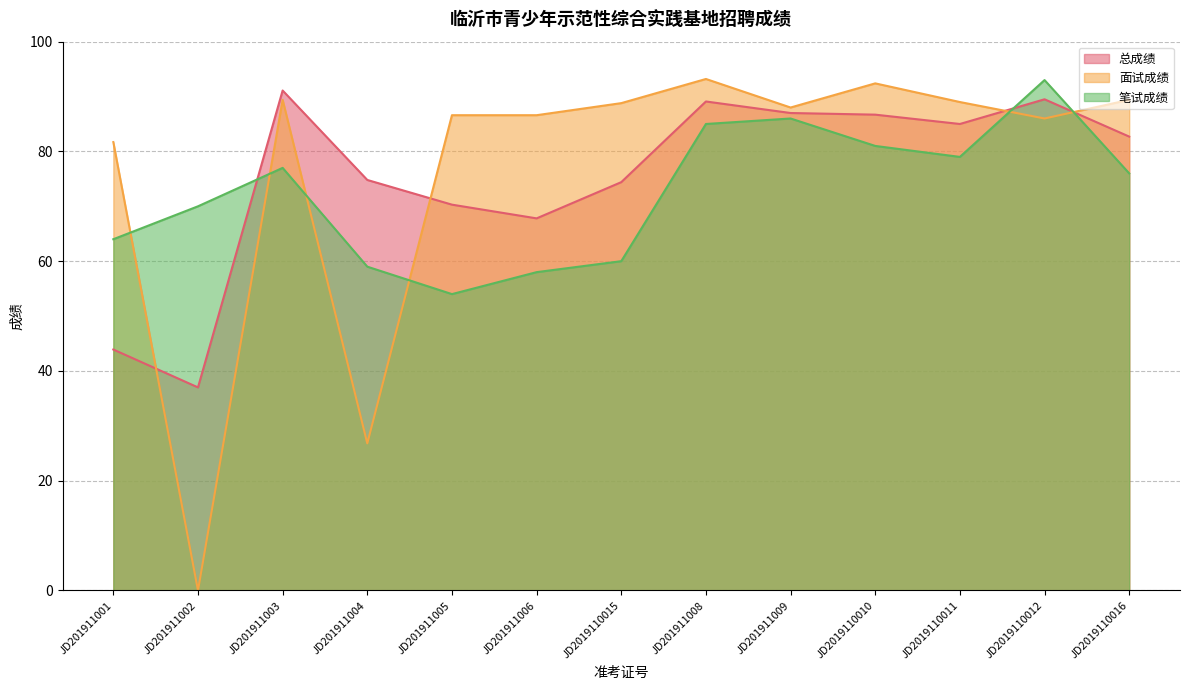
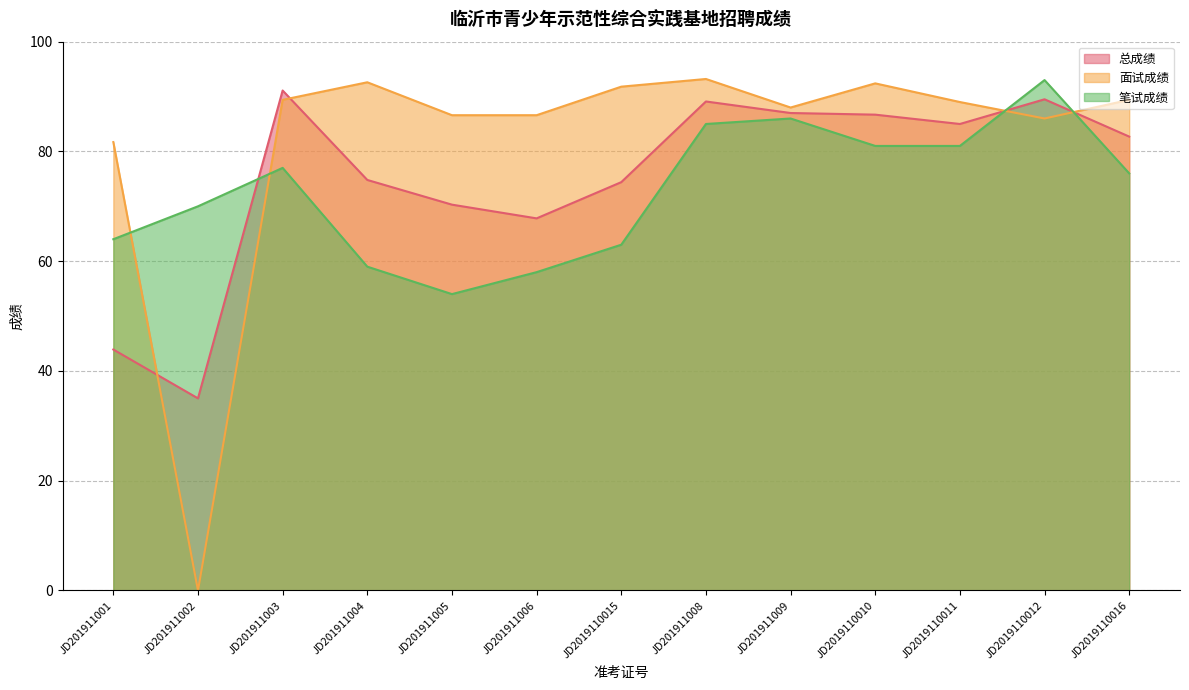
  {
    "总成绩": {
      "JD201911001": 44,
-     "JD201911002": 37,
+     "JD201911002": 35,
      "JD201911003": 91,
      "JD201911004": 75,
      "JD201911005": 70,
      "JD201911006": 68,
      "JD2019110015": 74,
      "JD201911008": 89,
      "JD201911009": 87,
      "JD2019110010": 87,
      "JD2019110011": 85,
      "JD2019110012": 90,
      "JD2019110016": 83
    },
    "面试成绩": {
      "JD201911001": 82,
      "JD201911002": 0,
      "JD201911003": 89,
-     "JD201911004": 27,
+     "JD201911004": 93,
      "JD201911005": 87,
      "JD201911006": 87,
-     "JD2019110015": 89,
+     "JD2019110015": 92,
      "JD201911008": 93,
      "JD201911009": 88,
      "JD2019110010": 92,
      "JD2019110011": 89,
      "JD2019110012": 86
    },
    "笔试成绩": {
      "JD201911001": 64,
      "JD201911002": 70,
      "JD201911003": 77,
      "JD201911004": 59,
      "JD201911005": 54,
      "JD201911006": 58,
-     "JD2019110015": 60,
+     "JD2019110015": 63,
      "JD201911008": 85,
      "JD201911009": 86,
      "JD2019110010": 81,
-     "JD2019110011": 79,
+     "JD2019110011": 81,
      "JD2019110012": 93,
      "JD2019110016": 76
    }
  }
